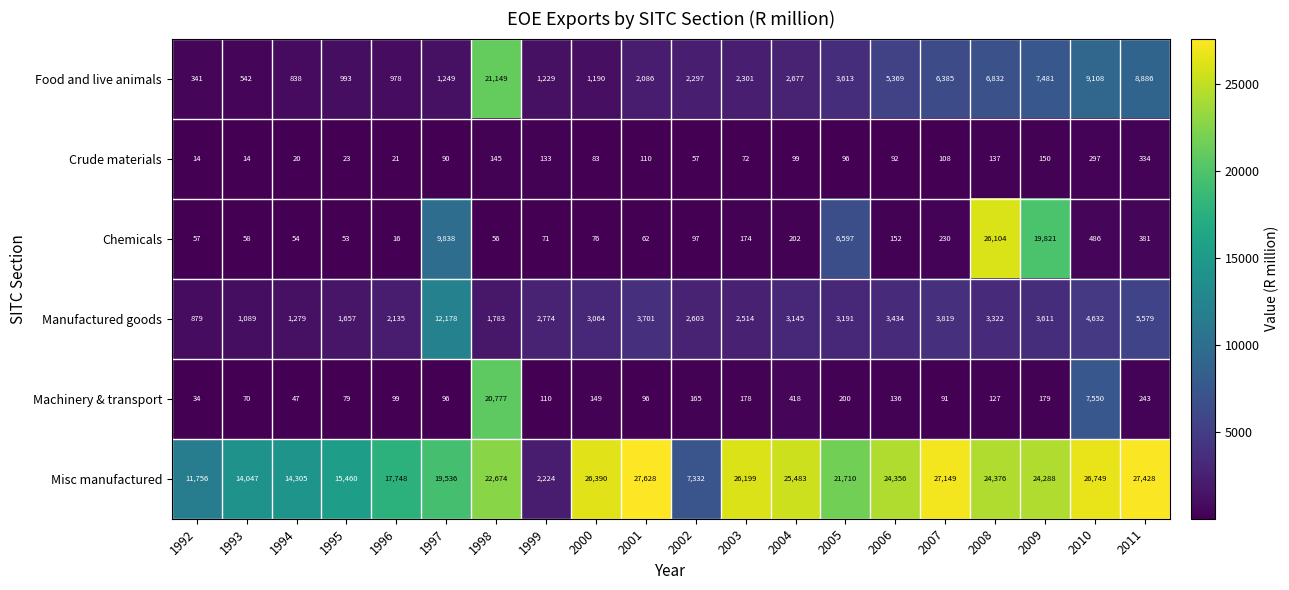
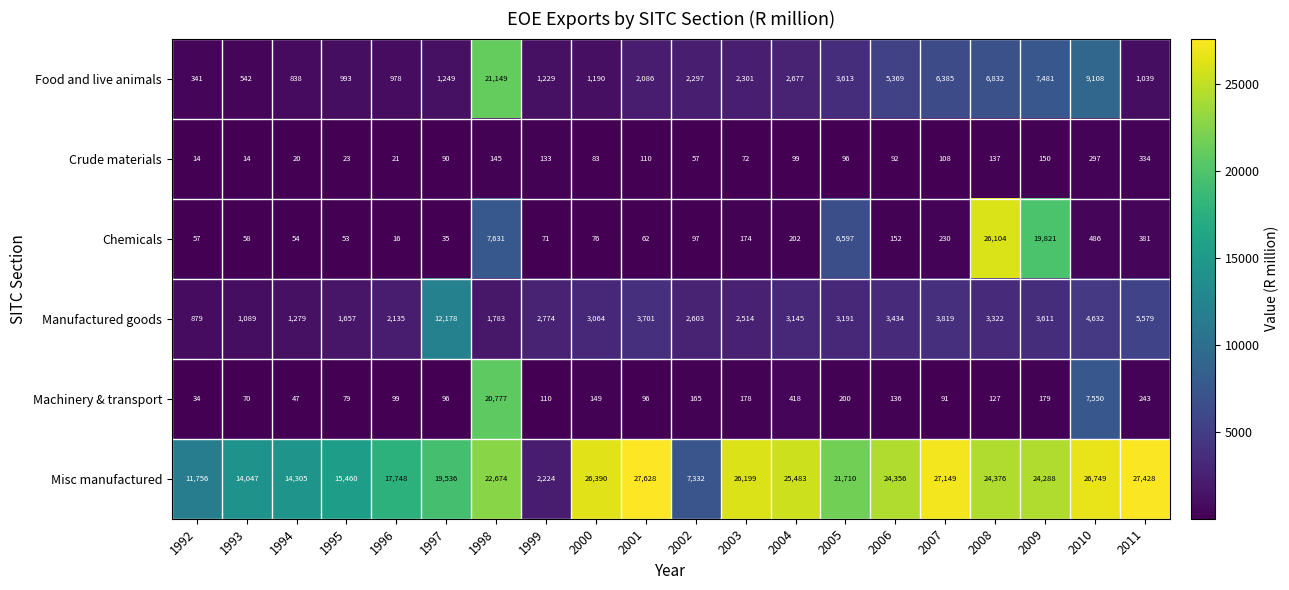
  {
    "Food and live animals": {
      "1992": "341",
      "1993": "542",
      "1994": "838",
      "1995": "993",
      "1996": "978",
      "1997": "1,249",
      "1998": "21,149",
      "1999": "1,229",
      "2000": "1,190",
      "2001": "2,086",
      "2002": "2,297",
      "2003": "2,301",
      "2004": "2,677",
      "2005": "3,613",
      "2006": "5,369",
      "2007": "6,385",
      "2008": "6,832",
      "2009": "7,481",
      "2010": "9,108",
-     "2011": "8,886"
+     "2011": "1,039"
    },
    "Crude materials": {
      "1992": "14",
      "1993": "14",
      "1994": "20",
      "1995": "23",
      "1996": "21",
      "1997": "90",
      "1998": "145",
      "1999": "133",
      "2000": "83",
      "2001": "110",
      "2002": "57",
      "2003": "72",
      "2004": "99",
      "2005": "96",
      "2006": "92",
      "2007": "108",
      "2008": "137",
      "2009": "150",
      "2010": "297",
      "2011": "334"
    },
    "Chemicals": {
      "1992": "57",
      "1993": "58",
      "1994": "54",
      "1995": "53",
      "1996": "16",
-     "1997": "9,838",
-     "1998": "56",
+     "1997": "35",
+     "1998": "7,631",
      "1999": "71",
      "2000": "76",
      "2001": "62",
      "2002": "97",
      "2003": "174",
      "2004": "202",
      "2005": "6,597",
      "2006": "152",
      "2007": "230",
      "2008": "26,104",
      "2009": "19,821",
      "2010": "486",
      "2011": "381"
    },
    "Manufactured goods": {
      "1992": "879",
      "1993": "1,089",
      "1994": "1,279",
      "1995": "1,657",
      "1996": "2,135",
      "1997": "12,178",
      "1998": "1,783",
      "1999": "2,774",
      "2000": "3,064",
      "2001": "3,701",
      "2002": "2,603",
      "2003": "2,514",
      "2004": "3,145",
      "2005": "3,191",
      "2006": "3,434",
      "2007": "3,819",
      "2008": "3,322",
      "2009": "3,611",
      "2010": "4,632",
      "2011": "5,579"
    },
    "Machinery & transport": {
      "1992": "34",
      "1993": "70",
      "1994": "47",
      "1995": "79",
      "1996": "99",
      "1997": "96",
      "1998": "20,777",
      "1999": "110",
      "2000": "149",
      "2001": "96",
      "2002": "165",
      "2003": "178",
      "2004": "418",
      "2005": "200",
      "2006": "136",
      "2007": "91",
      "2008": "127",
      "2009": "179",
      "2010": "7,550",
      "2011": "243"
    },
    "Misc manufactured": {
      "1992": "11,756",
      "1993": "14,047",
      "1994": "14,305",
      "1995": "15,460",
      "1996": "17,748",
      "1997": "19,536",
      "1998": "22,674",
      "1999": "2,224",
      "2000": "26,390",
      "2001": "27,628",
      "2002": "7,332",
      "2003": "26,199",
      "2004": "25,483",
      "2005": "21,710",
      "2006": "24,356",
      "2007": "27,149",
      "2008": "24,376",
      "2009": "24,288",
      "2010": "26,749",
      "2011": "27,428"
    }
  }
